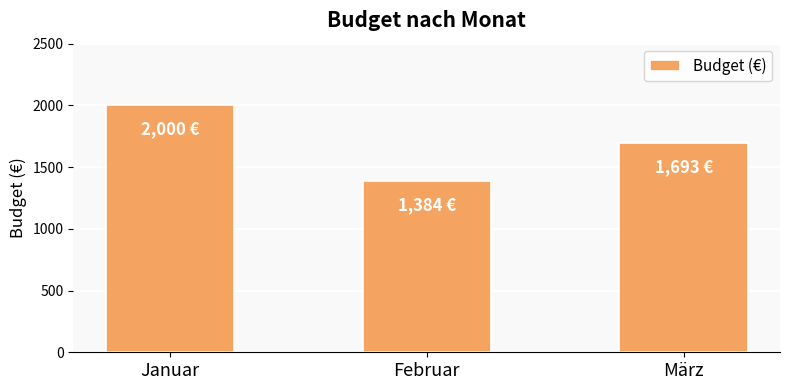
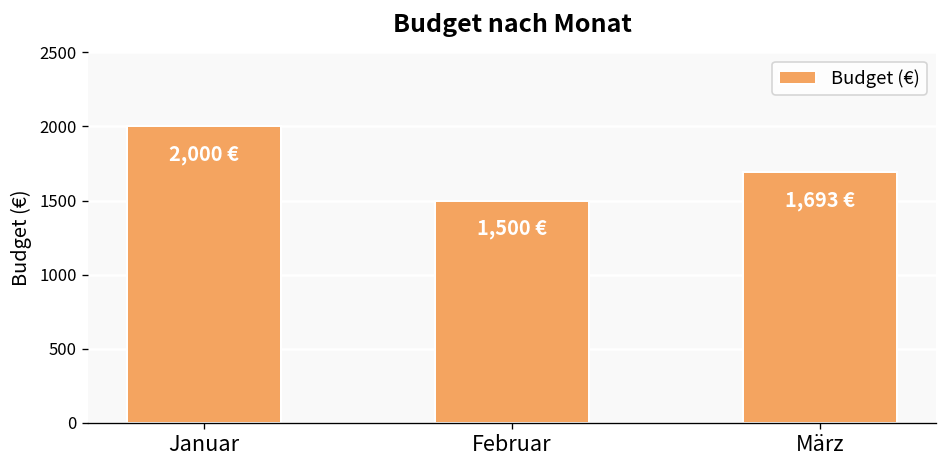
  {
    "Januar": "2,000",
-   "Februar": "1,384",
+   "Februar": "1,500",
    "März": "1,693"
  }
